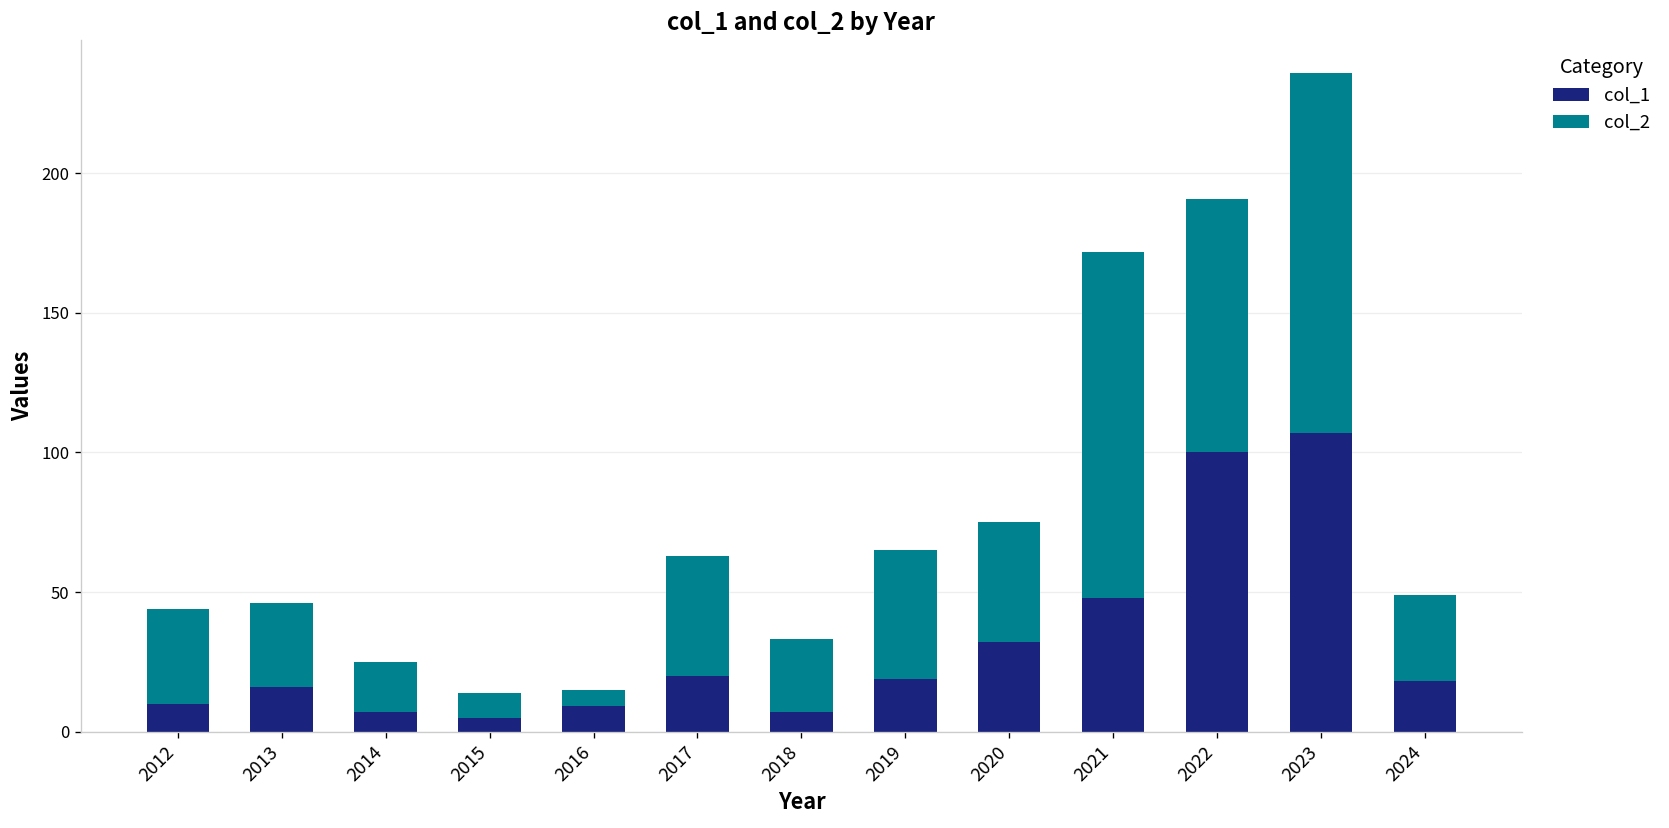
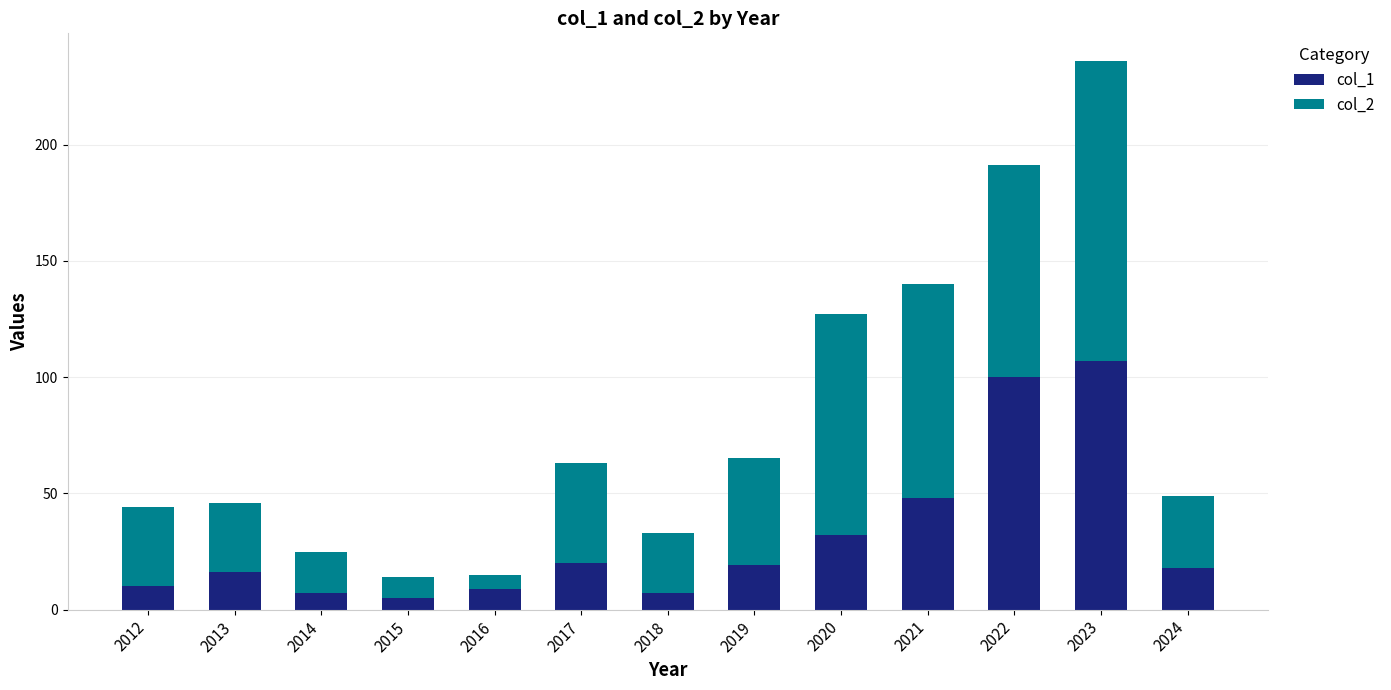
  {
    "col_1": {
      "2012": 10,
      "2013": 16,
      "2014": 7,
      "2015": 5,
      "2016": 9,
      "2017": 20,
      "2018": 7,
      "2019": 19,
      "2020": 32,
      "2021": 48,
      "2022": 100,
      "2023": 107,
      "2024": 18
    },
    "col_2": {
      "2012": 34,
      "2013": 30,
      "2014": 18,
      "2015": 9,
      "2016": 6,
      "2017": 43,
      "2018": 26,
      "2019": 46,
-     "2020": 43,
-     "2021": 124,
+     "2020": 95,
+     "2021": 92,
      "2022": 91,
      "2023": 129,
      "2024": 31
    }
  }
